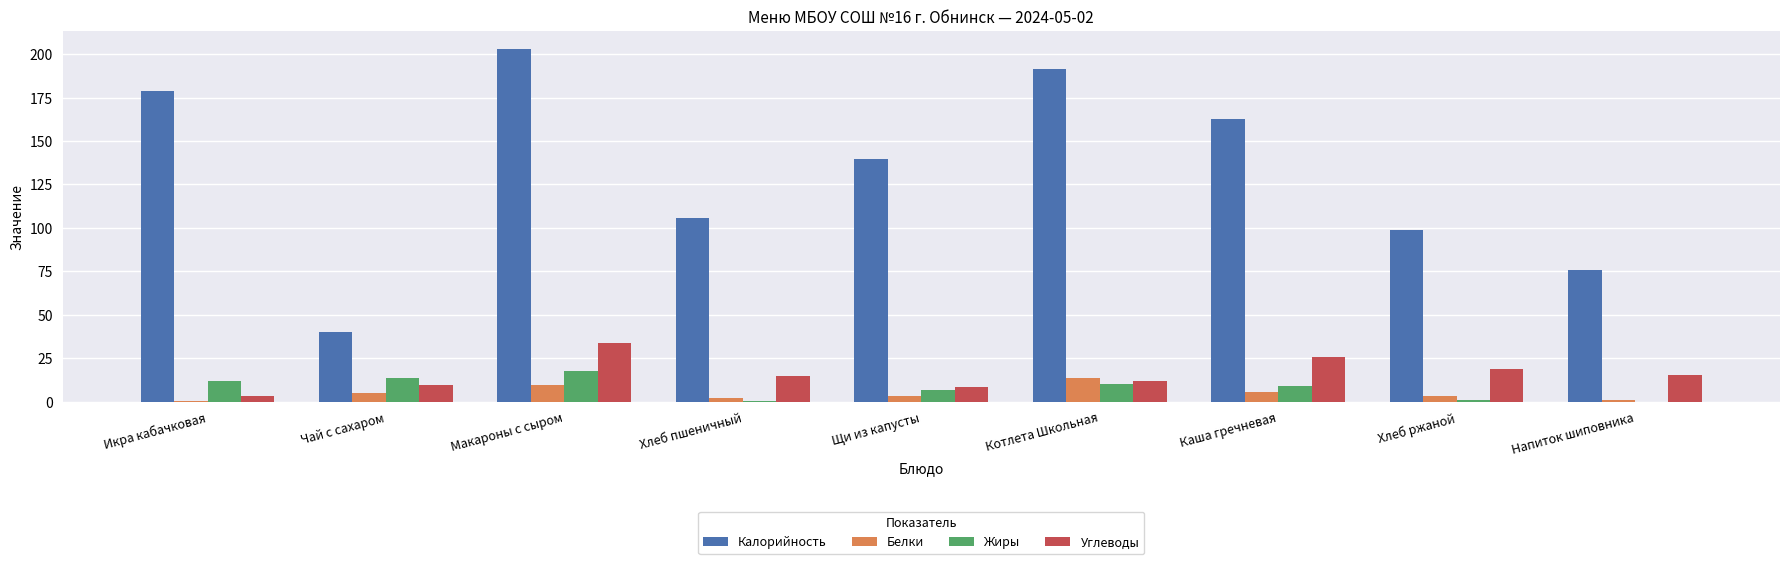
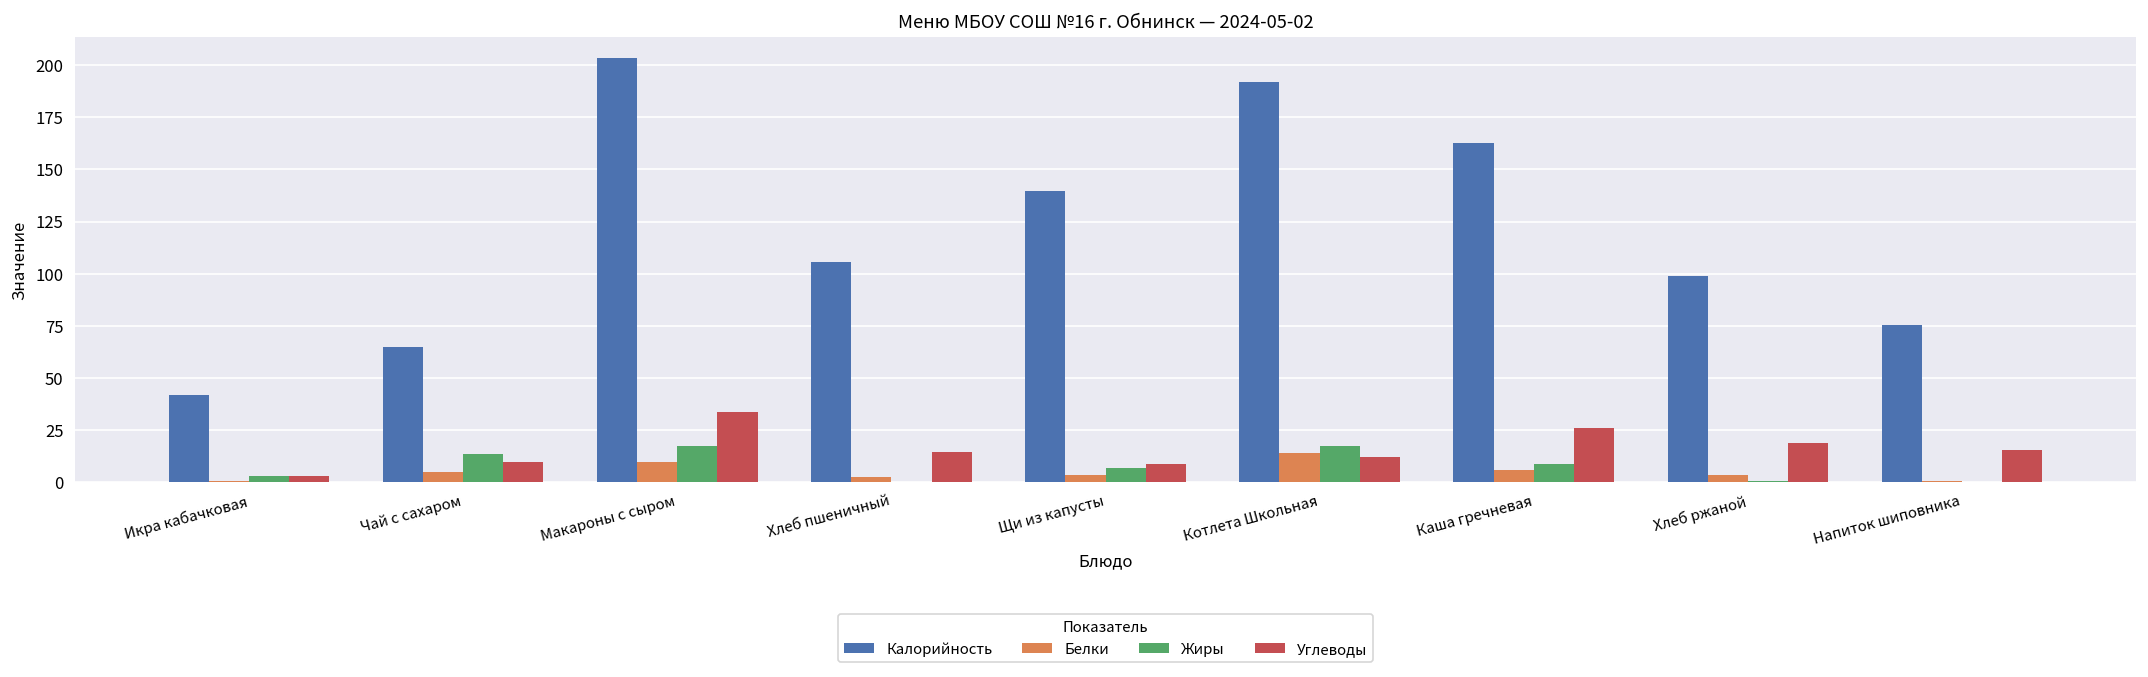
  {
    "Калорийность": {
-     "Икра кабачковая": 179,
-     "Чай с сахаром": 40,
+     "Икра кабачковая": 42,
+     "Чай с сахаром": 65,
      "Макароны с сыром": 203,
      "Хлеб пшеничный": 106,
      "Щи из капусты": 140,
      "Котлета Школьная": 192,
      "Каша гречневая": 163,
      "Хлеб ржаной": 99,
      "Напиток шиповника": 76
    },
    "Жиры": {
-     "Икра кабачковая": 12,
+     "Икра кабачковая": 3,
      "Чай с сахаром": 14,
      "Макароны с сыром": 18,
      "Щи из капусты": 7,
-     "Котлета Школьная": 10,
+     "Котлета Школьная": 17,
      "Каша гречневая": 9
    }
  }
